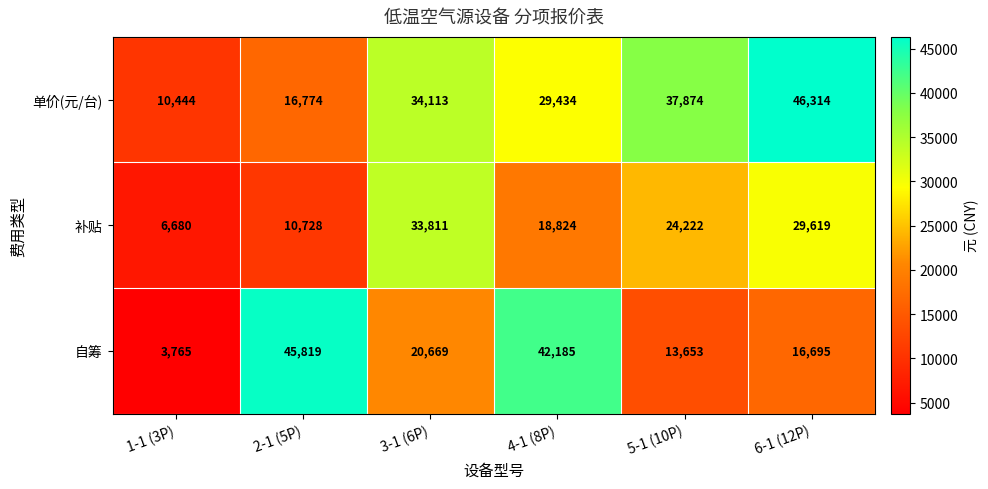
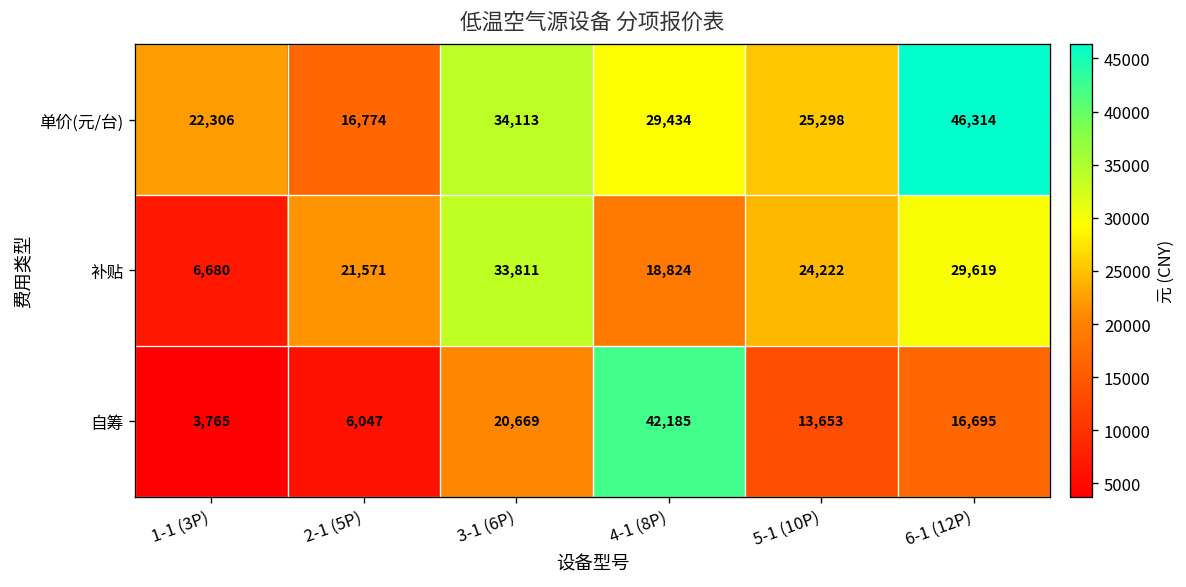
  {
    "单价(元/台)": {
-     "1-1 (3P)": "10,444",
+     "1-1 (3P)": "22,306",
      "2-1 (5P)": "16,774",
      "3-1 (6P)": "34,113",
      "4-1 (8P)": "29,434",
-     "5-1 (10P)": "37,874",
+     "5-1 (10P)": "25,298",
      "6-1 (12P)": "46,314"
    },
    "补贴": {
      "1-1 (3P)": "6,680",
-     "2-1 (5P)": "10,728",
+     "2-1 (5P)": "21,571",
      "3-1 (6P)": "33,811",
      "4-1 (8P)": "18,824",
      "5-1 (10P)": "24,222",
      "6-1 (12P)": "29,619"
    },
    "自筹": {
      "1-1 (3P)": "3,765",
-     "2-1 (5P)": "45,819",
+     "2-1 (5P)": "6,047",
      "3-1 (6P)": "20,669",
      "4-1 (8P)": "42,185",
      "5-1 (10P)": "13,653",
      "6-1 (12P)": "16,695"
    }
  }
